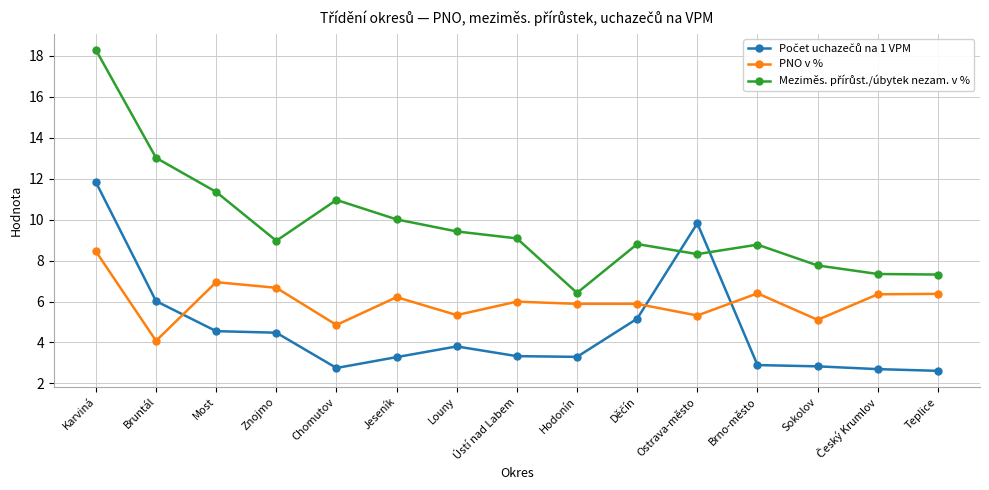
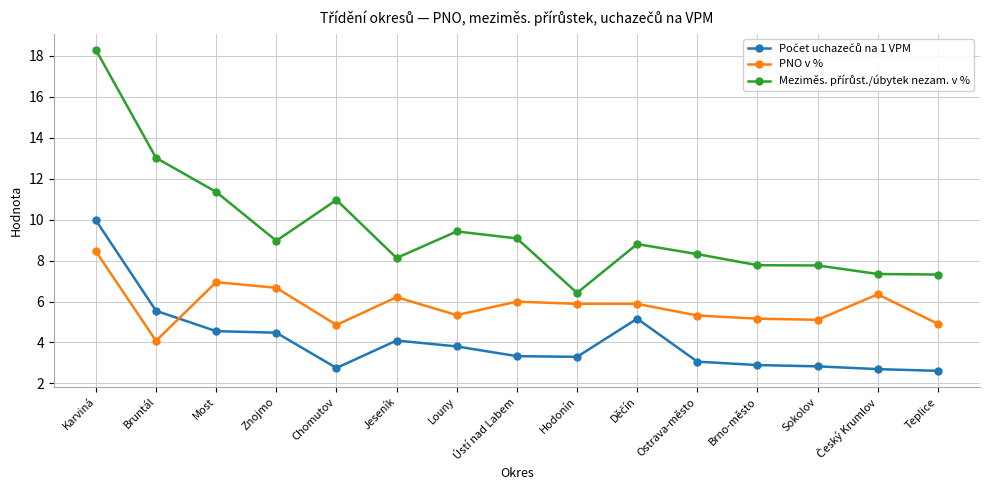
  {
    "Počet uchazečů na 1 VPM": {
-     "Karviná": 11.8,
-     "Bruntál": 6.0,
+     "Karviná": 10.0,
+     "Bruntál": 5.5,
      "Most": 4.6,
      "Znojmo": 4.5,
      "Chomutov": 2.8,
-     "Jeseník": 3.3,
+     "Jeseník": 4.1,
      "Louny": 3.8,
      "Ústí nad Labem": 3.3,
      "Hodonín": 3.3,
      "Děčín": 5.2,
-     "Ostrava-město": 9.8,
+     "Ostrava-město": 3.1,
      "Brno-město": 2.9,
      "Sokolov": 2.8,
      "Český Krumlov": 2.7,
      "Teplice": 2.6
    },
    "PNO v %": {
      "Karviná": 8.5,
      "Bruntál": 4.1,
      "Most": 6.9,
      "Znojmo": 6.7,
      "Chomutov": 4.9,
      "Jeseník": 6.2,
      "Louny": 5.3,
      "Ústí nad Labem": 6.0,
      "Hodonín": 5.9,
      "Děčín": 5.9,
      "Ostrava-město": 5.3,
-     "Brno-město": 6.4,
+     "Brno-město": 5.2,
      "Sokolov": 5.1,
      "Český Krumlov": 6.4,
-     "Teplice": 6.4
+     "Teplice": 4.9
    },
    "Meziměs. přírůst./úbytek nezam. v %": {
      "Karviná": 18.3,
      "Bruntál": 13.0,
      "Most": 11.4,
      "Znojmo": 9.0,
      "Chomutov": 11.0,
-     "Jeseník": 10.0,
+     "Jeseník": 8.1,
      "Louny": 9.4,
      "Ústí nad Labem": 9.1,
      "Hodonín": 6.4,
      "Děčín": 8.8,
      "Ostrava-město": 8.3,
-     "Brno-město": 8.8,
+     "Brno-město": 7.8,
      "Sokolov": 7.8,
      "Český Krumlov": 7.3,
      "Teplice": 7.3
    }
  }
